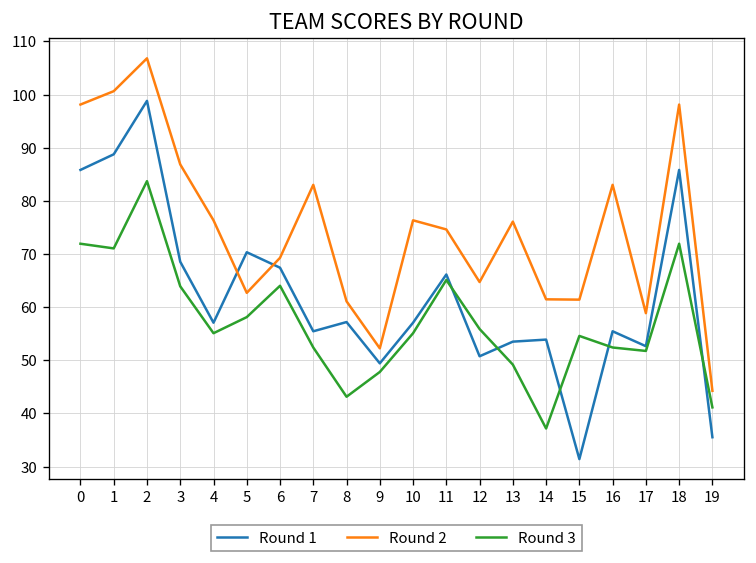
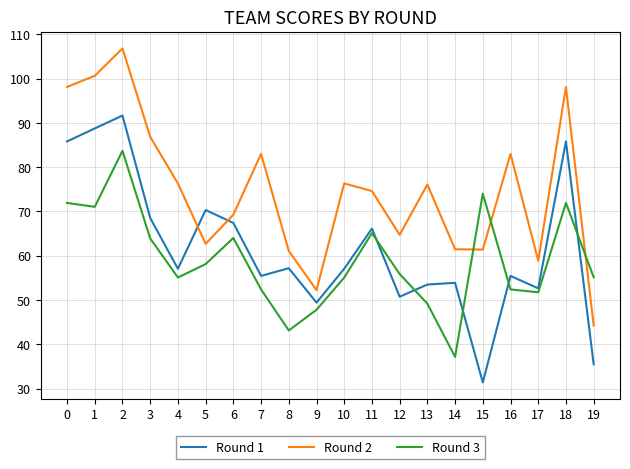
  {
    "Round 1": {
      "0": 86,
      "1": 89,
-     "2": 99,
+     "2": 92,
      "3": 69,
      "4": 57,
      "5": 70,
      "6": 67,
      "7": 55,
      "8": 57,
      "9": 49,
      "10": 57,
      "11": 66,
      "12": 51,
      "13": 54,
      "14": 54,
      "15": 31,
      "16": 55,
      "17": 53,
      "18": 86,
      "19": 36
    },
    "Round 2": {
      "0": 98,
      "1": 101,
      "2": 107,
      "3": 87,
      "4": 76,
      "5": 63,
      "6": 69,
      "7": 83,
      "8": 61,
      "9": 52,
      "10": 76,
      "11": 75,
      "12": 65,
      "13": 76,
      "14": 61,
      "15": 61,
      "16": 83,
      "17": 59,
      "18": 98,
      "19": 44
    },
    "Round 3": {
      "0": 72,
      "1": 71,
      "2": 84,
      "3": 64,
      "4": 55,
      "5": 58,
      "6": 64,
      "7": 52,
      "8": 43,
      "9": 48,
      "10": 55,
      "11": 65,
      "12": 56,
      "13": 49,
      "14": 37,
-     "15": 55,
+     "15": 74,
      "16": 52,
      "17": 52,
      "18": 72,
-     "19": 41
+     "19": 55
    }
  }
